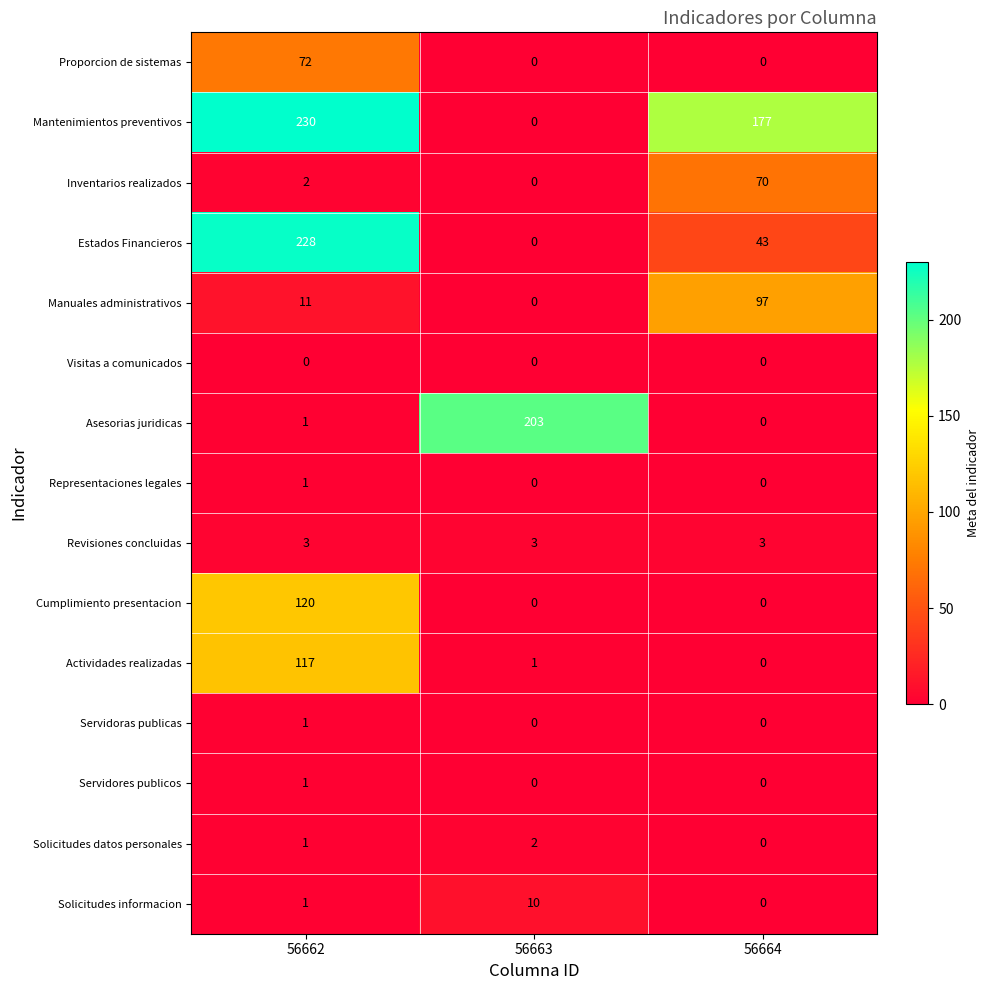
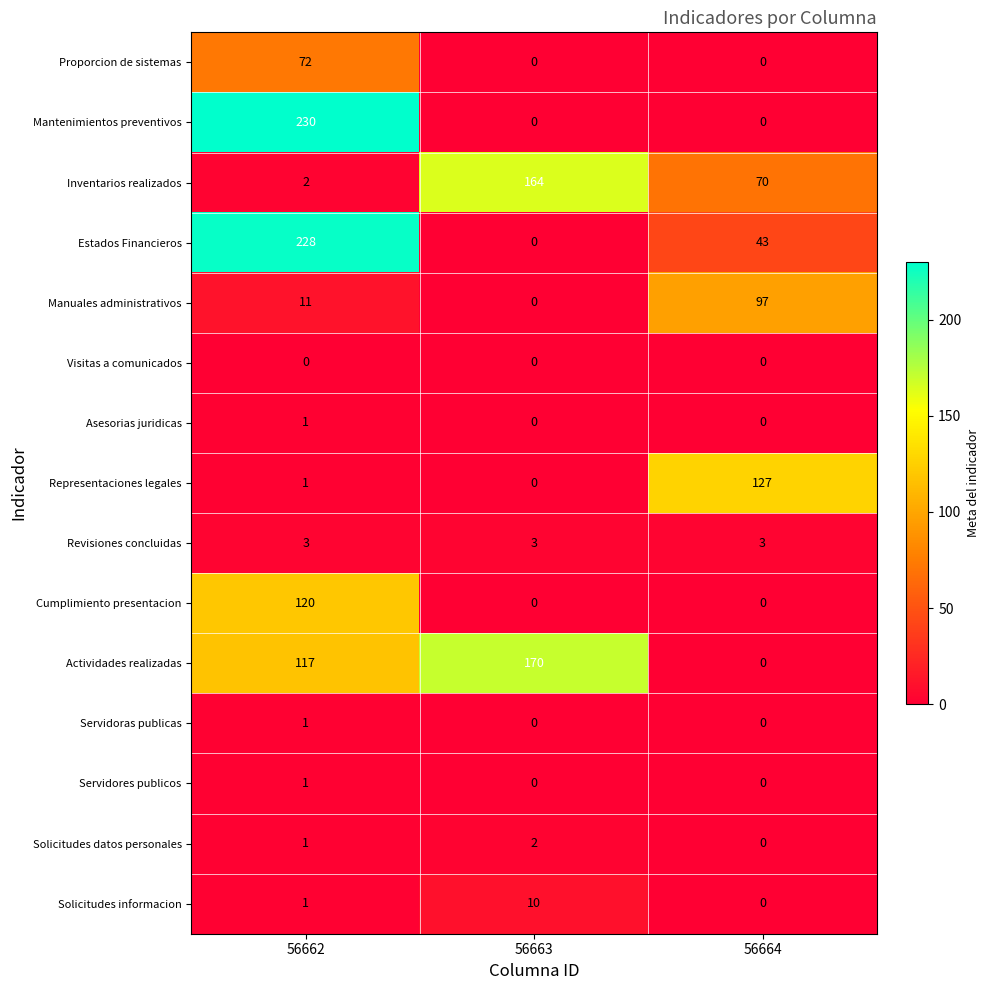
  {
    "Proporcion de sistemas": {
      "56662": 72,
      "56663": 0,
      "56664": 0
    },
    "Mantenimientos preventivos": {
      "56662": 230,
      "56663": 0,
-     "56664": 177
+     "56664": 0
    },
    "Inventarios realizados": {
      "56662": 2,
-     "56663": 0,
+     "56663": 164,
      "56664": 70
    },
    "Estados Financieros": {
      "56662": 228,
      "56663": 0,
      "56664": 43
    },
    "Manuales administrativos": {
      "56662": 11,
      "56663": 0,
      "56664": 97
    },
    "Visitas a comunicados": {
      "56662": 0,
      "56663": 0,
      "56664": 0
    },
    "Asesorias juridicas": {
      "56662": 1,
-     "56663": 203,
+     "56663": 0,
      "56664": 0
    },
    "Representaciones legales": {
      "56662": 1,
      "56663": 0,
-     "56664": 0
+     "56664": 127
    },
    "Revisiones concluidas": {
      "56662": 3,
      "56663": 3,
      "56664": 3
    },
    "Cumplimiento presentacion": {
      "56662": 120,
      "56663": 0,
      "56664": 0
    },
    "Actividades realizadas": {
      "56662": 117,
-     "56663": 1,
+     "56663": 170,
      "56664": 0
    },
    "Servidoras publicas": {
      "56662": 1,
      "56663": 0,
      "56664": 0
    },
    "Servidores publicos": {
      "56662": 1,
      "56663": 0,
      "56664": 0
    },
    "Solicitudes datos personales": {
      "56662": 1,
      "56663": 2,
      "56664": 0
    },
    "Solicitudes informacion": {
      "56662": 1,
      "56663": 10,
      "56664": 0
    }
  }
